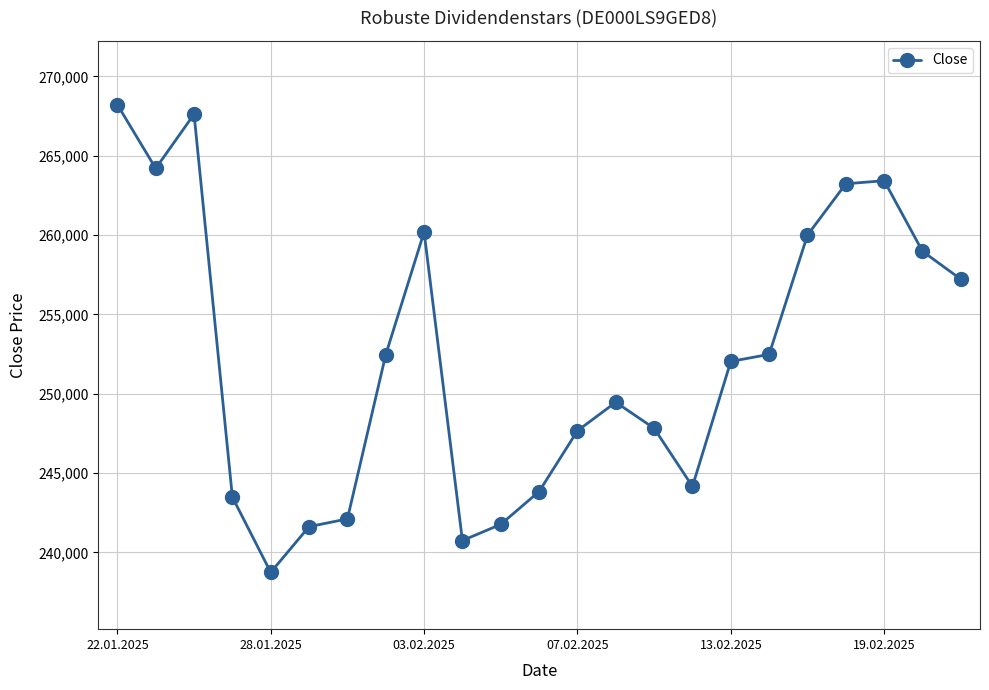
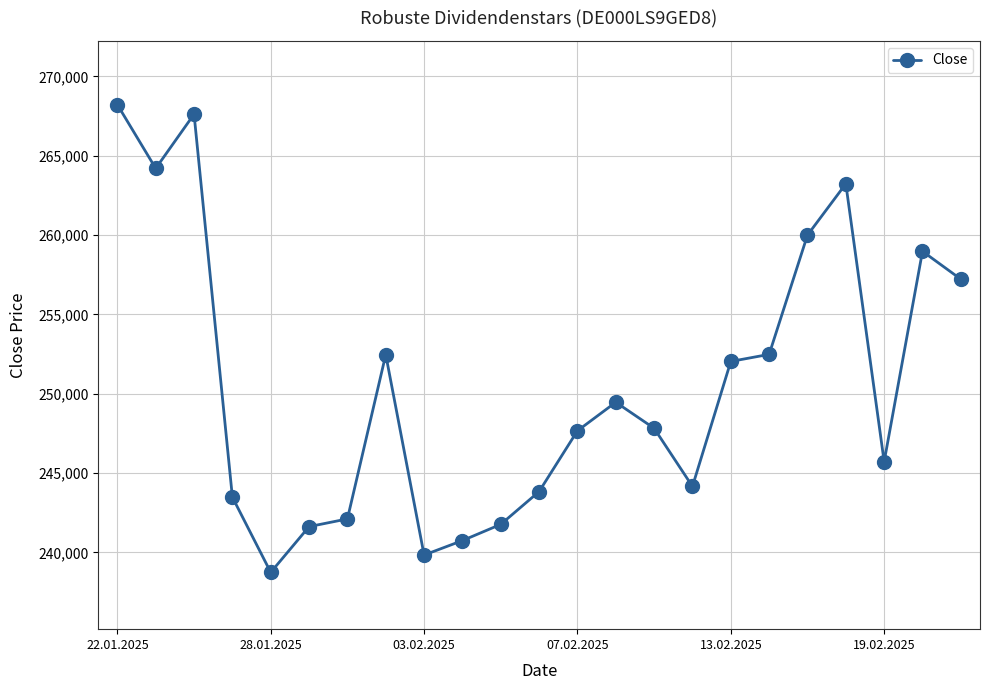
  {
    "22.01.2025": "268,200",
    "28.01.2025": "238,700",
-   "03.02.2025": "260,200",
+   "03.02.2025": "239,800",
    "07.02.2025": "247,700",
    "13.02.2025": "252,000",
-   "19.02.2025": "263,400"
+   "19.02.2025": "245,700"
  }
